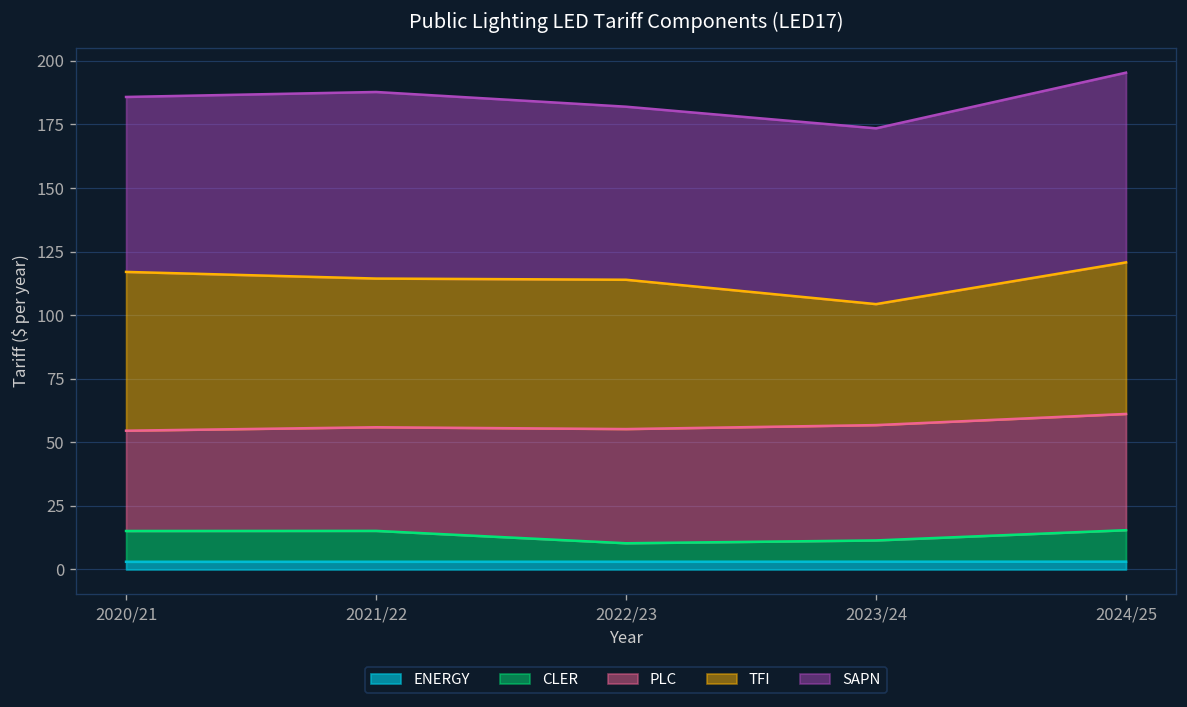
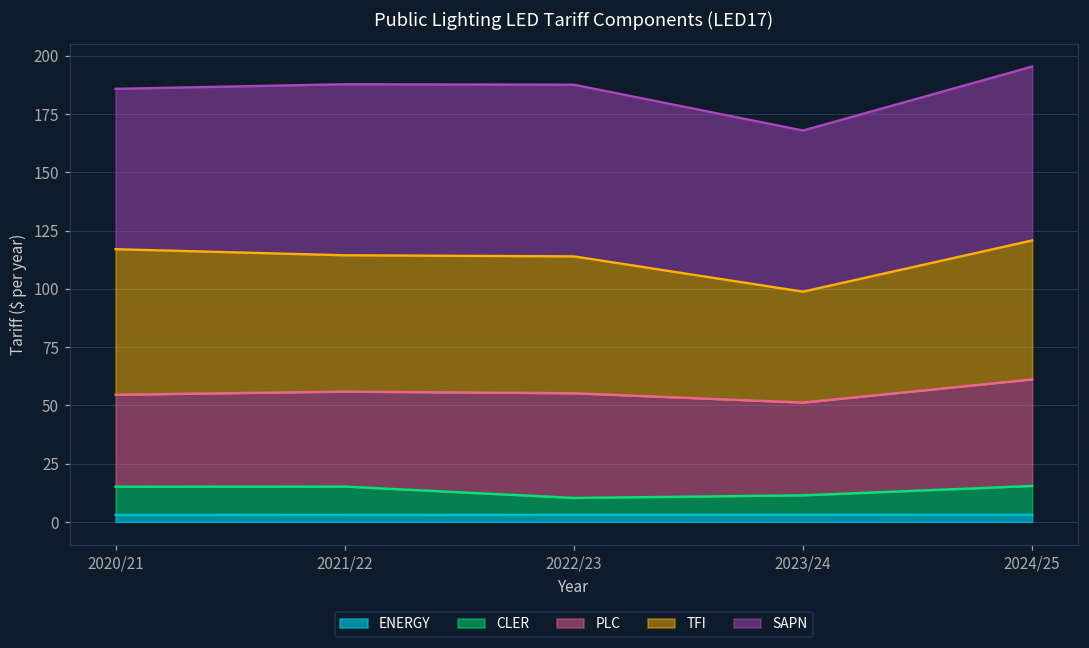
  {
    "ENERGY": {
      "2020/21": 3,
      "2021/22": 3,
      "2022/23": 3,
      "2023/24": 3,
      "2024/25": 3
    },
    "CLER": {
      "2020/21": 12,
      "2021/22": 12,
      "2022/23": 7,
      "2023/24": 8,
      "2024/25": 12
    },
    "PLC": {
      "2020/21": 39,
      "2021/22": 41,
      "2022/23": 45,
-     "2023/24": 45,
+     "2023/24": 40,
      "2024/25": 46
    },
    "TFI": {
      "2020/21": 62,
      "2021/22": 58,
      "2022/23": 59,
      "2023/24": 48,
      "2024/25": 60
    },
    "SAPN": {
      "2020/21": 69,
      "2021/22": 73,
-     "2022/23": 68,
+     "2022/23": 74,
      "2023/24": 69,
      "2024/25": 75
    }
  }
